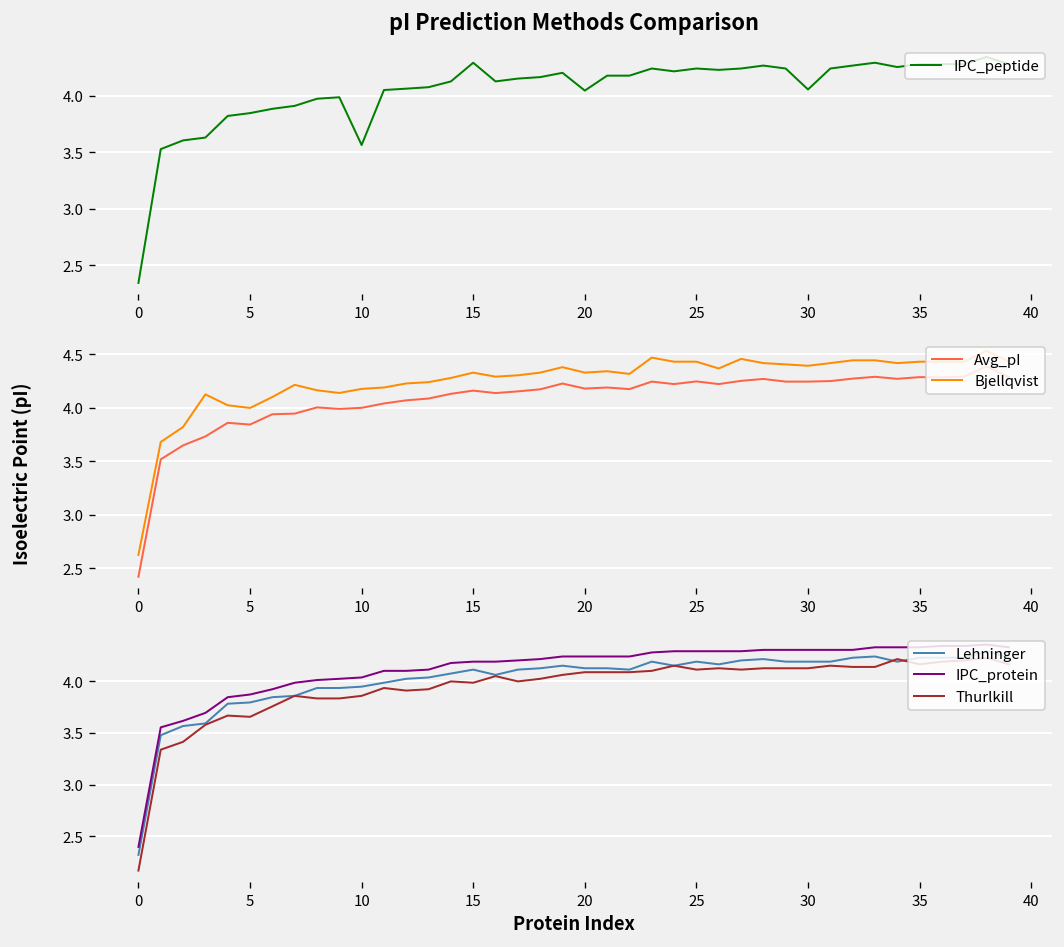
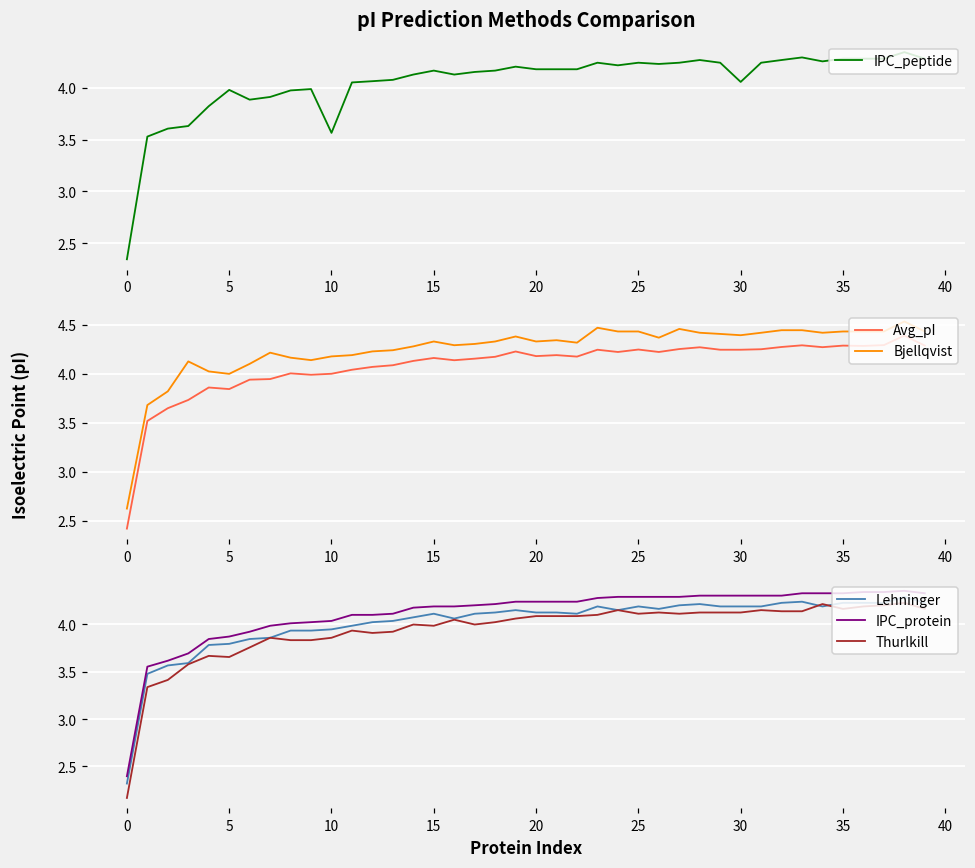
  {
    "pI Prediction Methods Comparison": {
      "0": 2.3,
-     "5": 3.8,
+     "5": 4.0,
      "10": 3.6,
-     "15": 4.3,
-     "20": 4.0,
+     "15": 4.2,
+     "20": 4.2,
      "25": 4.2,
      "30": 4.1
    }
  }
